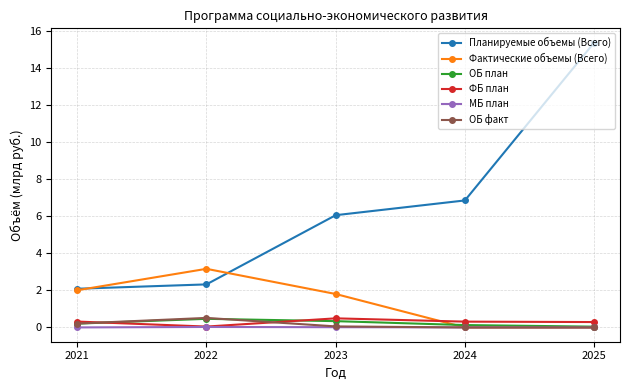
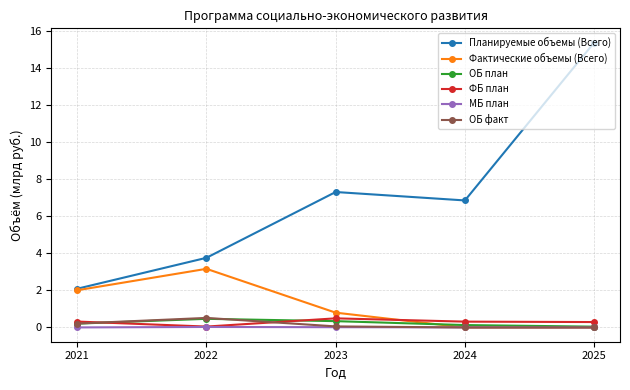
  {
    "Планируемые объемы (Всего)": {
-     "2022": 2.3,
-     "2023": 6.1,
+     "2022": 3.8,
+     "2023": 7.3,
      "2024": 6.9
    },
    "Фактические объемы (Всего)": {
      "2022": 3.2,
-     "2023": 1.8
+     "2023": 0.8
    },
    "ОБ план": {
      "2023": 0.3
    },
    "ФБ план": {
      "2023": 0.5,
      "2024": 0.3,
      "2025": 0.3
    },
    "МБ план": {
      "2021": 0.0
    }
  }
